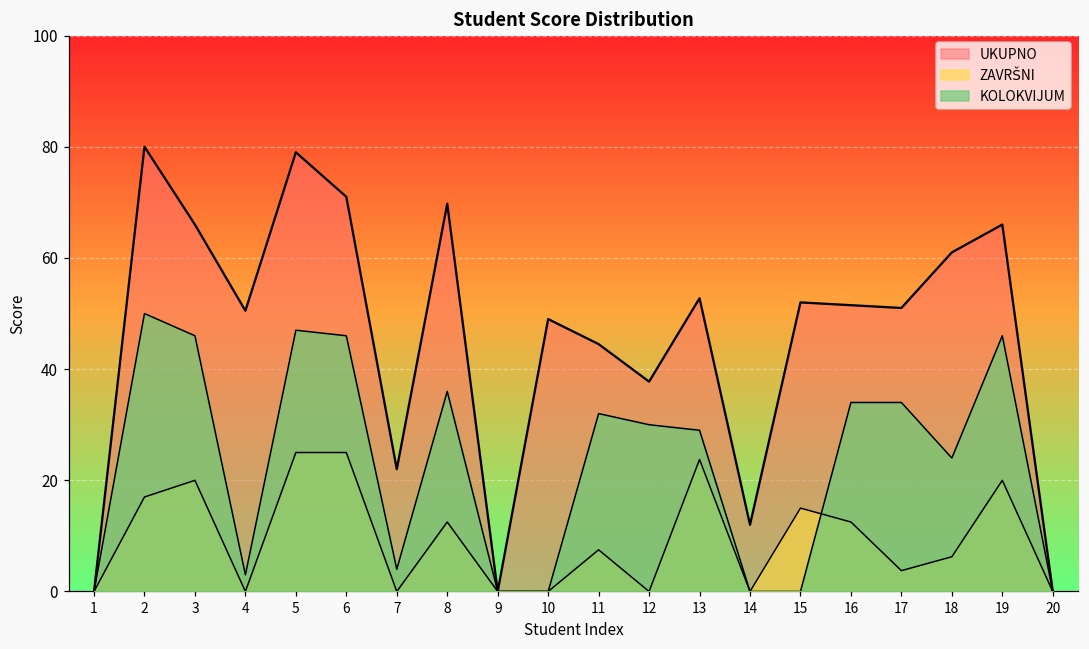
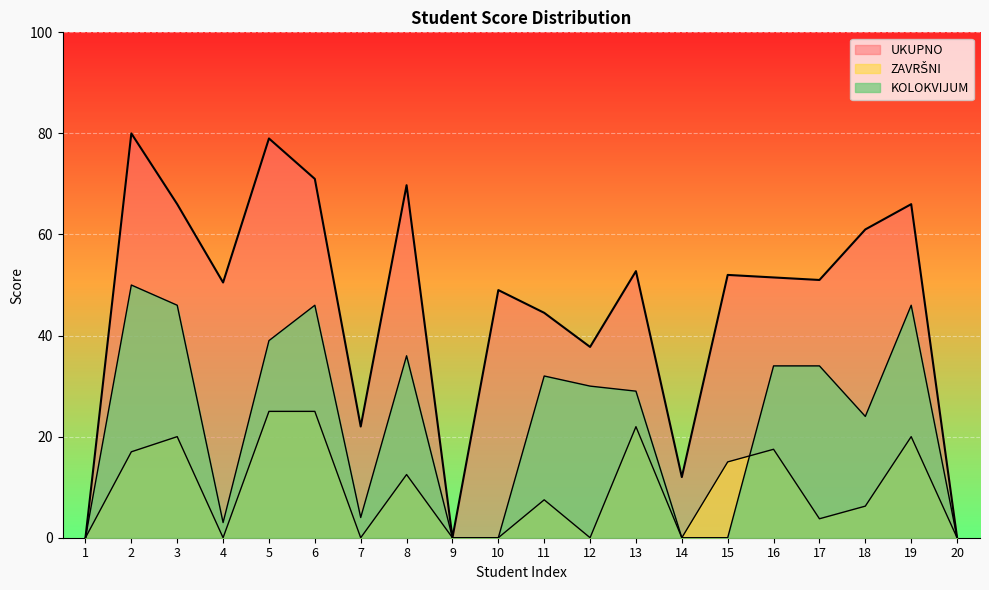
  {
    "UKUPNO": {
      "2": 80,
      "3": 66,
      "4": 51,
      "5": 79,
      "6": 71,
      "7": 22,
      "8": 70,
      "10": 49,
      "11": 45,
      "12": 38,
      "13": 53,
      "14": 12,
      "15": 52,
      "16": 52,
      "17": 51,
      "18": 61,
      "19": 66
    },
    "ZAVRŠNI": {
      "2": 17,
      "3": 20,
      "4": 0,
      "5": 25,
      "6": 25,
      "7": 0,
      "8": 13,
      "11": 8,
      "12": 0,
-     "13": 24,
+     "13": 22,
      "15": 15,
-     "16": 13,
+     "16": 18,
      "17": 4,
      "18": 6,
      "19": 20
    },
    "KOLOKVIJUM": {
      "2": 50,
      "3": 46,
      "4": 3,
-     "5": 47,
+     "5": 39,
      "6": 46,
      "7": 4,
      "8": 36,
      "11": 32,
      "12": 30,
      "13": 29,
      "15": 0,
      "16": 34,
      "17": 34,
      "18": 24,
      "19": 46
    }
  }
